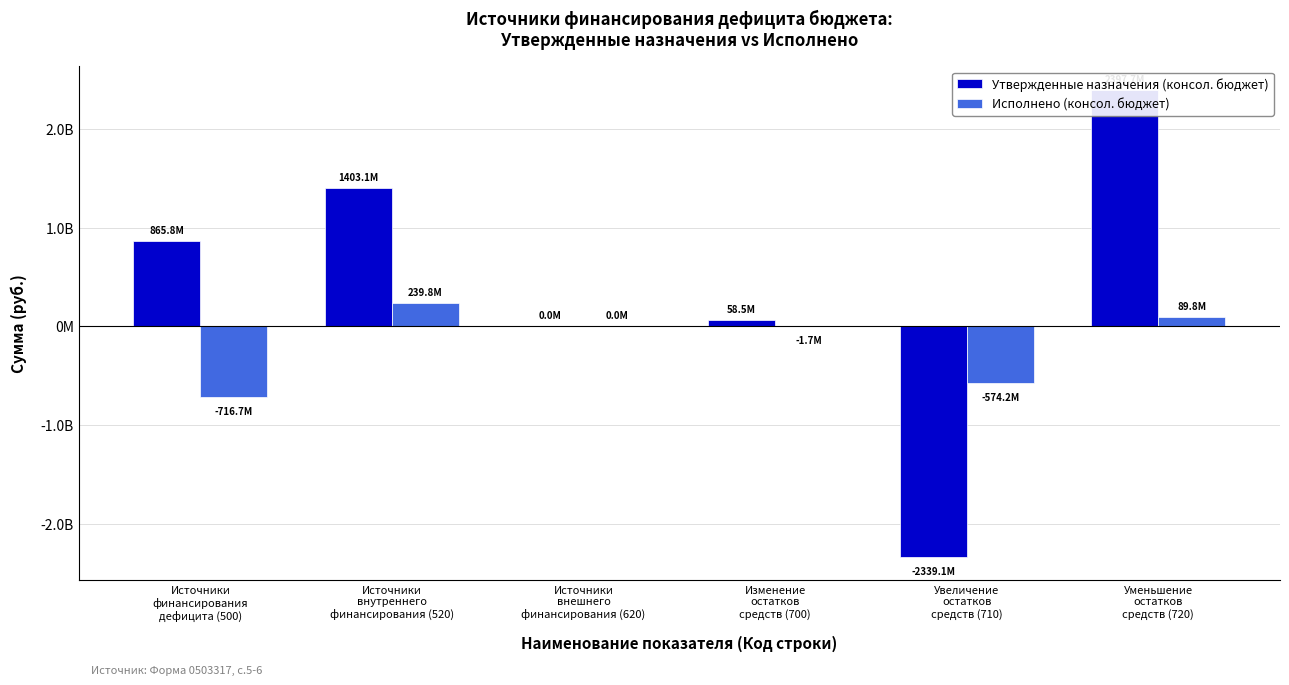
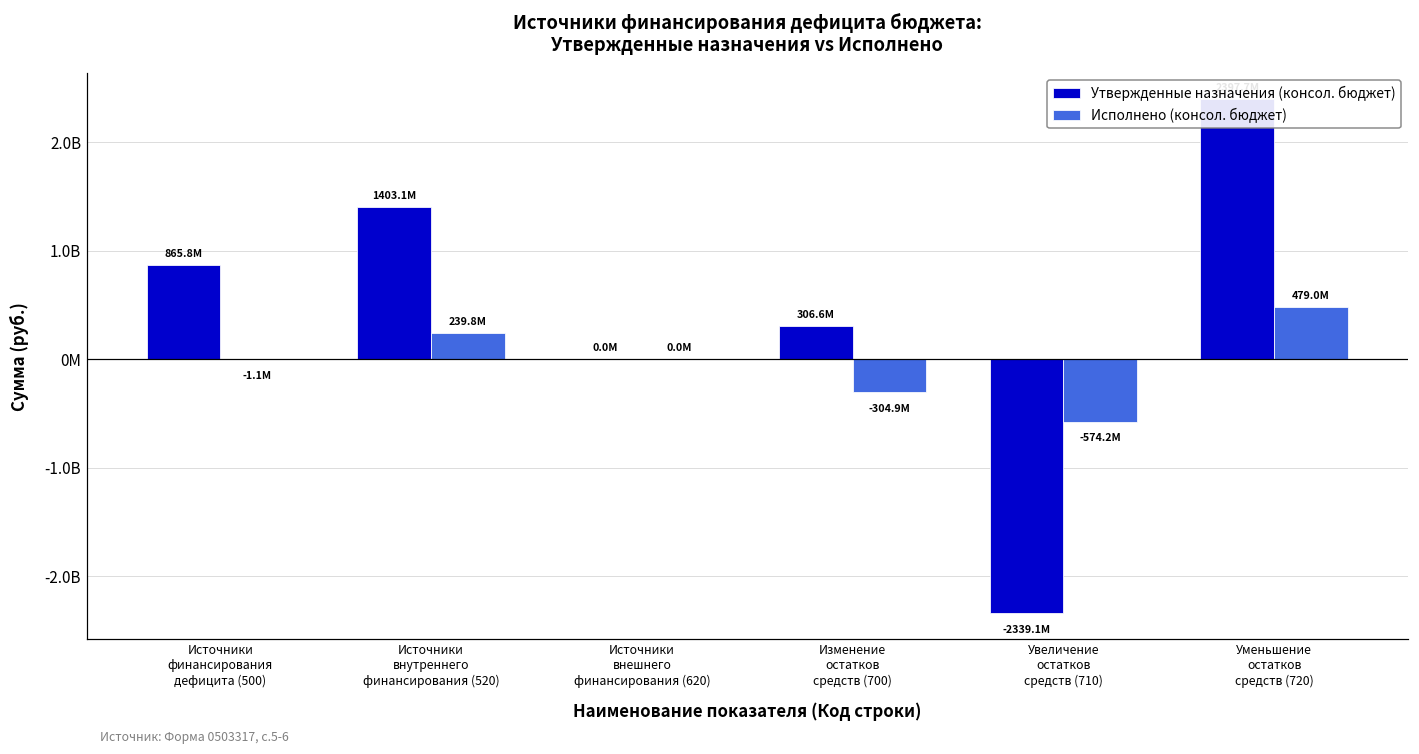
  {
    "Утвержденные назначения (консол. бюджет)": {
      "Источники финансирования дефицита (500)": "865.8M",
      "Источники внутреннего финансирования (520)": "1403.1M",
      "Источники внешнего финансирования (620)": "0.0M",
-     "Изменение остатков средств (700)": "58.5M",
+     "Изменение остатков средств (700)": "306.6M",
      "Увеличение остатков средств (710)": "-2339.1M"
    },
    "Исполнено (консол. бюджет)": {
-     "Источники финансирования дефицита (500)": "-716.7M",
+     "Источники финансирования дефицита (500)": "-1.1M",
      "Источники внутреннего финансирования (520)": "239.8M",
      "Источники внешнего финансирования (620)": "0.0M",
-     "Изменение остатков средств (700)": "-1.7M",
+     "Изменение остатков средств (700)": "-304.9M",
      "Увеличение остатков средств (710)": "-574.2M",
-     "Уменьшение остатков средств (720)": "89.8M"
+     "Уменьшение остатков средств (720)": "479.0M"
    }
  }
